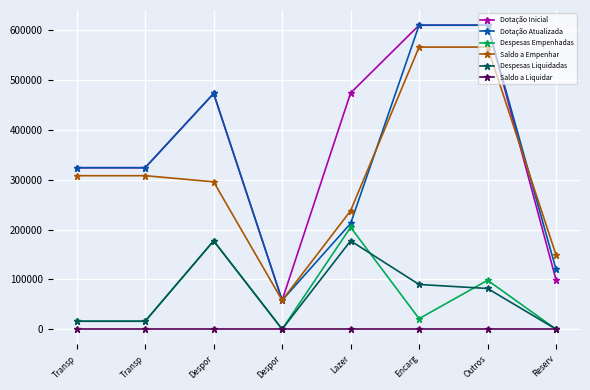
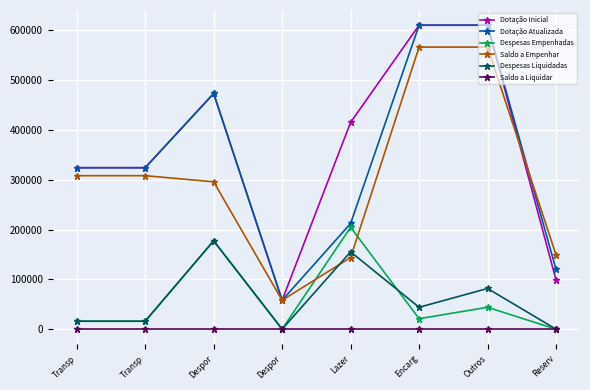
  {
    "Dotação Inicial": {
-     "Lazer": 470000,
+     "Lazer": 420000,
      "Reserv": 100000
    },
    "Dotação Atualizada": {
      "Lazer": 210000,
      "Reserv": 120000
    },
    "Despesas Empenhadas": {
      "Lazer": 200000,
      "Encarg": 20000,
-     "Outros": 100000
+     "Outros": 40000
    },
    "Saldo a Empenhar": {
-     "Lazer": 240000,
+     "Lazer": 140000,
      "Encarg": 570000,
      "Reserv": 150000
    },
    "Despesas Liquidadas": {
-     "Lazer": 180000,
-     "Encarg": 90000,
+     "Lazer": 160000,
+     "Encarg": 40000,
      "Outros": 80000
    },
    "Saldo a Liquidar": {
      "Lazer": 0,
      "Encarg": 0,
      "Outros": 0
    }
  }
